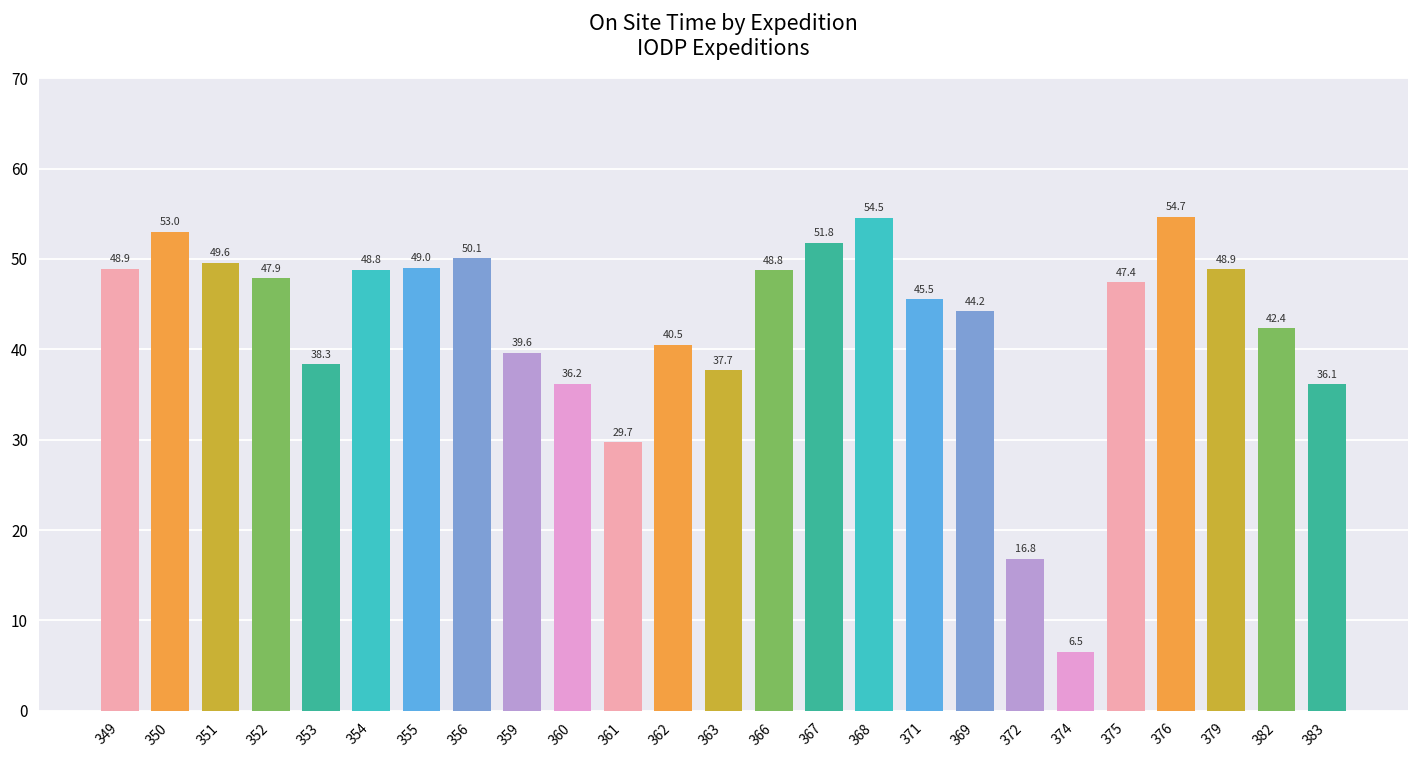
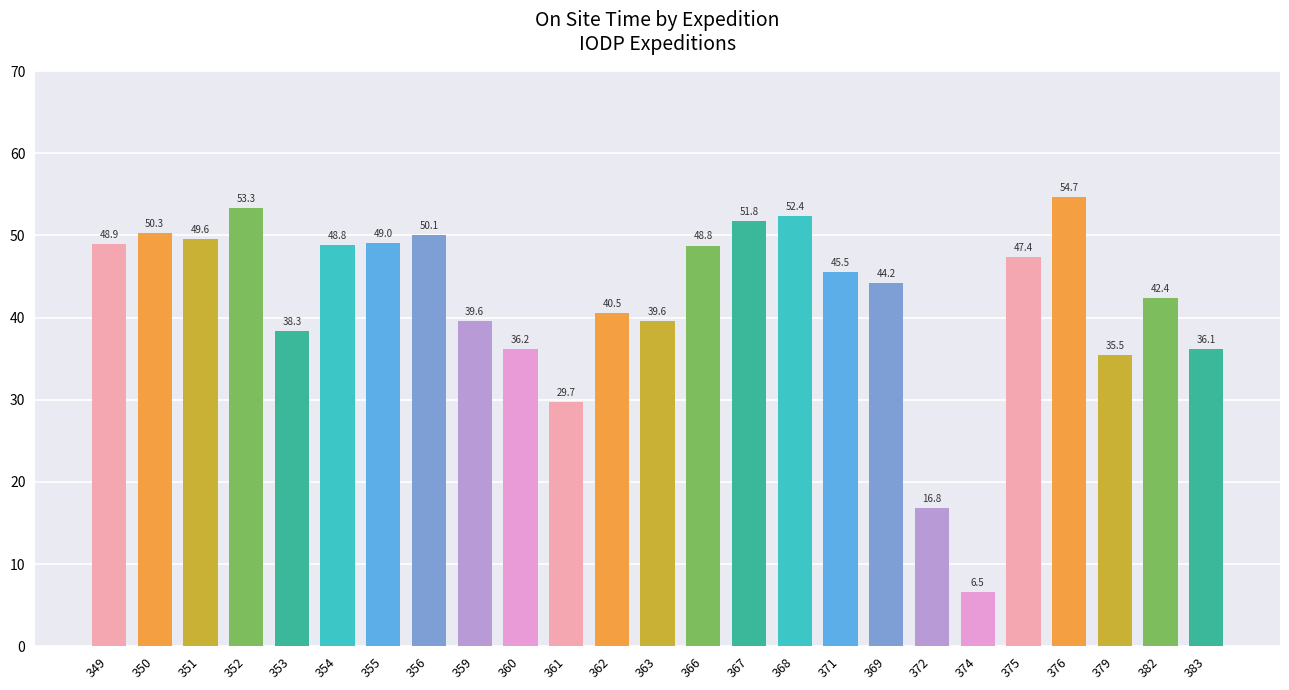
  {
    "349": 48.9,
-   "350": 53.0,
+   "350": 50.3,
    "351": 49.6,
-   "352": 47.9,
+   "352": 53.3,
    "353": 38.3,
    "354": 48.8,
    "355": 49.0,
    "356": 50.1,
    "359": 39.6,
    "360": 36.2,
    "361": 29.7,
    "362": 40.5,
-   "363": 37.7,
+   "363": 39.6,
    "366": 48.8,
    "367": 51.8,
-   "368": 54.5,
+   "368": 52.4,
    "371": 45.5,
    "369": 44.2,
    "372": 16.8,
    "374": 6.5,
    "375": 47.4,
    "376": 54.7,
-   "379": 48.9,
+   "379": 35.5,
    "382": 42.4,
    "383": 36.1
  }
